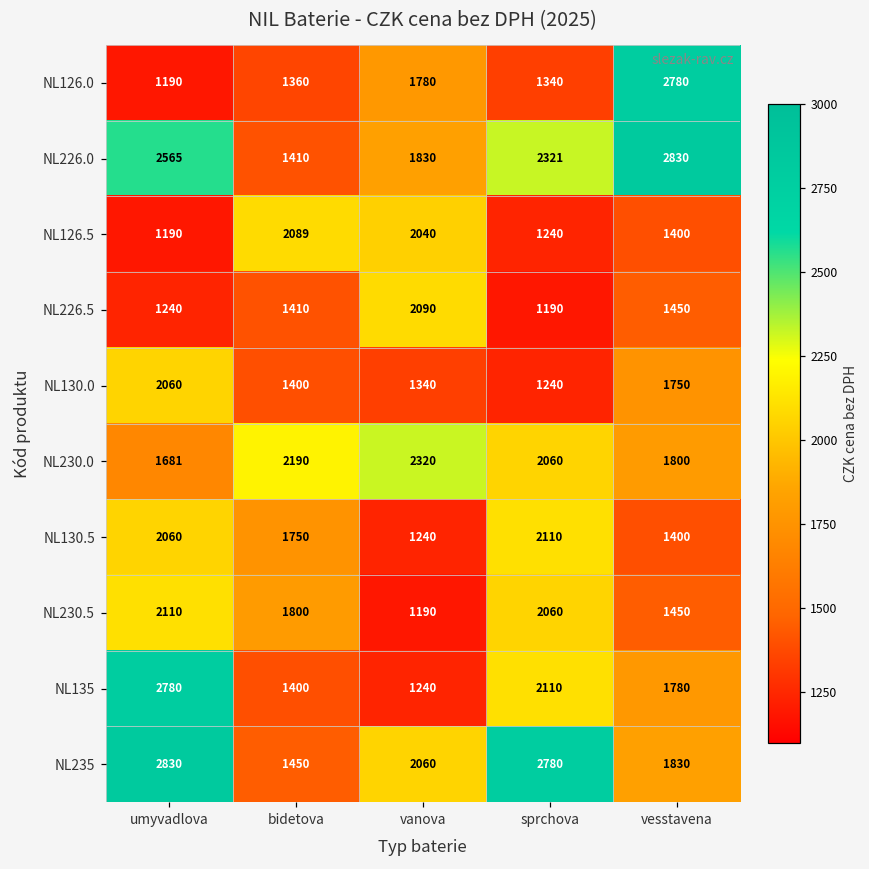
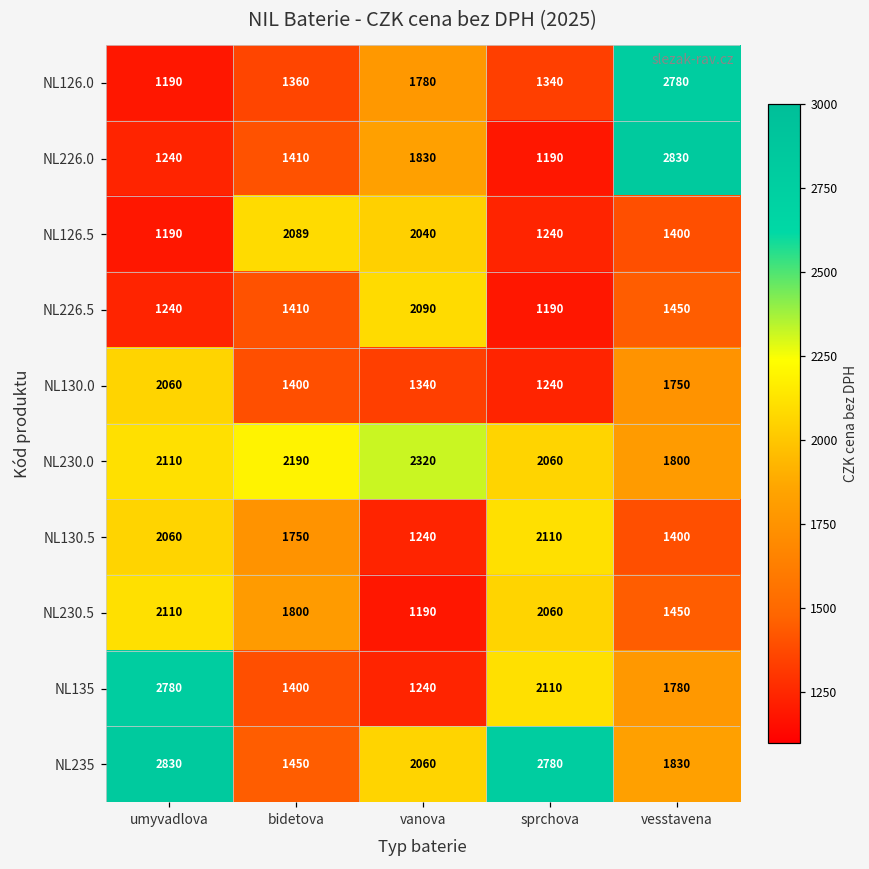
  {
    "NL126.0": {
      "umyvadlova": 1190,
      "bidetova": 1360,
      "vanova": 1780,
      "sprchova": 1340
    },
    "NL226.0": {
-     "umyvadlova": 2565,
+     "umyvadlova": 1240,
      "bidetova": 1410,
      "vanova": 1830,
-     "sprchova": 2321,
+     "sprchova": 1190,
      "vesstavena": 2830
    },
    "NL126.5": {
      "umyvadlova": 1190,
      "bidetova": 2089,
      "vanova": 2040,
      "sprchova": 1240,
      "vesstavena": 1400
    },
    "NL226.5": {
      "umyvadlova": 1240,
      "bidetova": 1410,
      "vanova": 2090,
      "sprchova": 1190,
      "vesstavena": 1450
    },
    "NL130.0": {
      "umyvadlova": 2060,
      "bidetova": 1400,
      "vanova": 1340,
      "sprchova": 1240,
      "vesstavena": 1750
    },
    "NL230.0": {
-     "umyvadlova": 1681,
+     "umyvadlova": 2110,
      "bidetova": 2190,
      "vanova": 2320,
      "sprchova": 2060,
      "vesstavena": 1800
    },
    "NL130.5": {
      "umyvadlova": 2060,
      "bidetova": 1750,
      "vanova": 1240,
      "sprchova": 2110,
      "vesstavena": 1400
    },
    "NL230.5": {
      "umyvadlova": 2110,
      "bidetova": 1800,
      "vanova": 1190,
      "sprchova": 2060,
      "vesstavena": 1450
    },
    "NL135": {
      "umyvadlova": 2780,
      "bidetova": 1400,
      "vanova": 1240,
      "sprchova": 2110,
      "vesstavena": 1780
    },
    "NL235": {
      "umyvadlova": 2830,
      "bidetova": 1450,
      "vanova": 2060,
      "sprchova": 2780,
      "vesstavena": 1830
    }
  }
